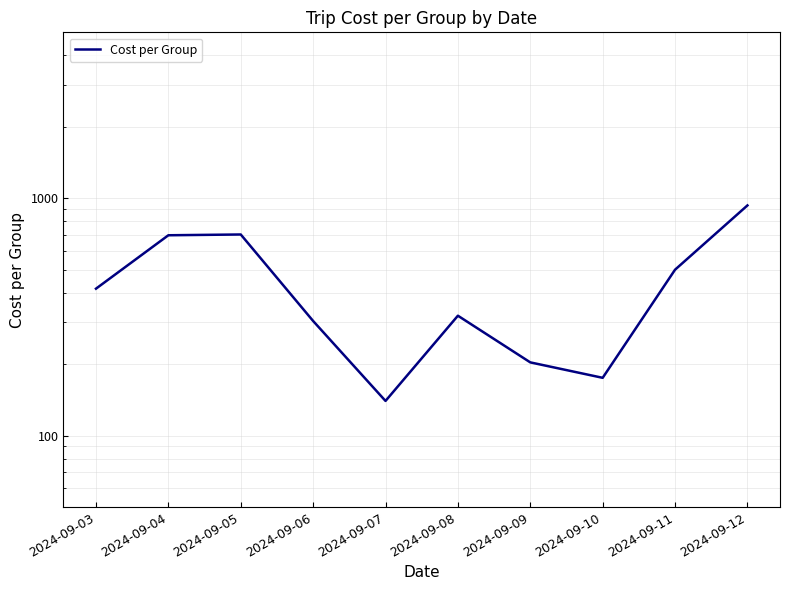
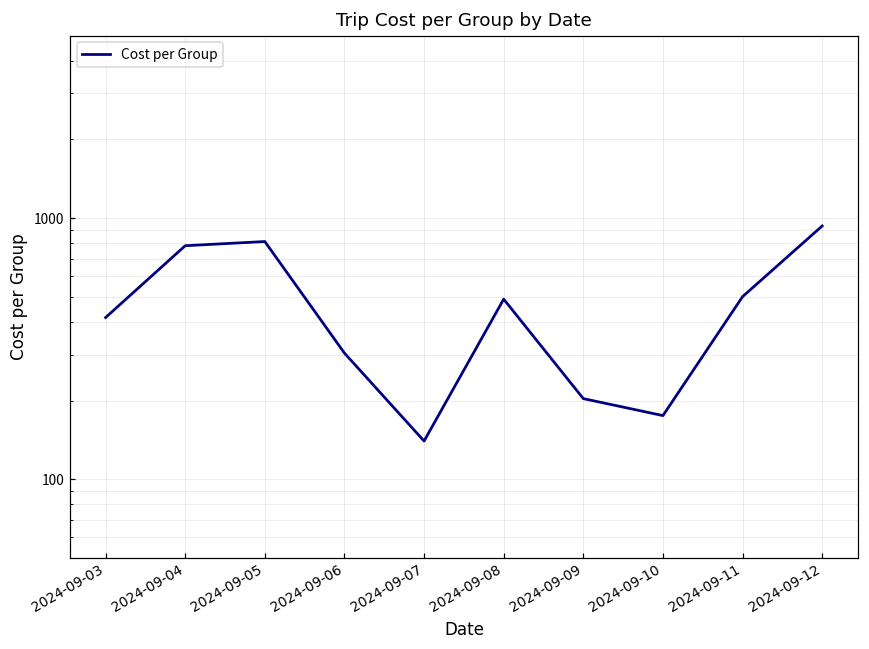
  {
    "2024-09-03": 420,
-   "2024-09-04": 700,
-   "2024-09-05": 700,
+   "2024-09-04": 780,
+   "2024-09-05": 810,
    "2024-09-06": 300,
    "2024-09-07": 140,
-   "2024-09-08": 320,
+   "2024-09-08": 490,
    "2024-09-09": 200,
    "2024-09-10": 180,
    "2024-09-11": 500,
    "2024-09-12": 930
  }
